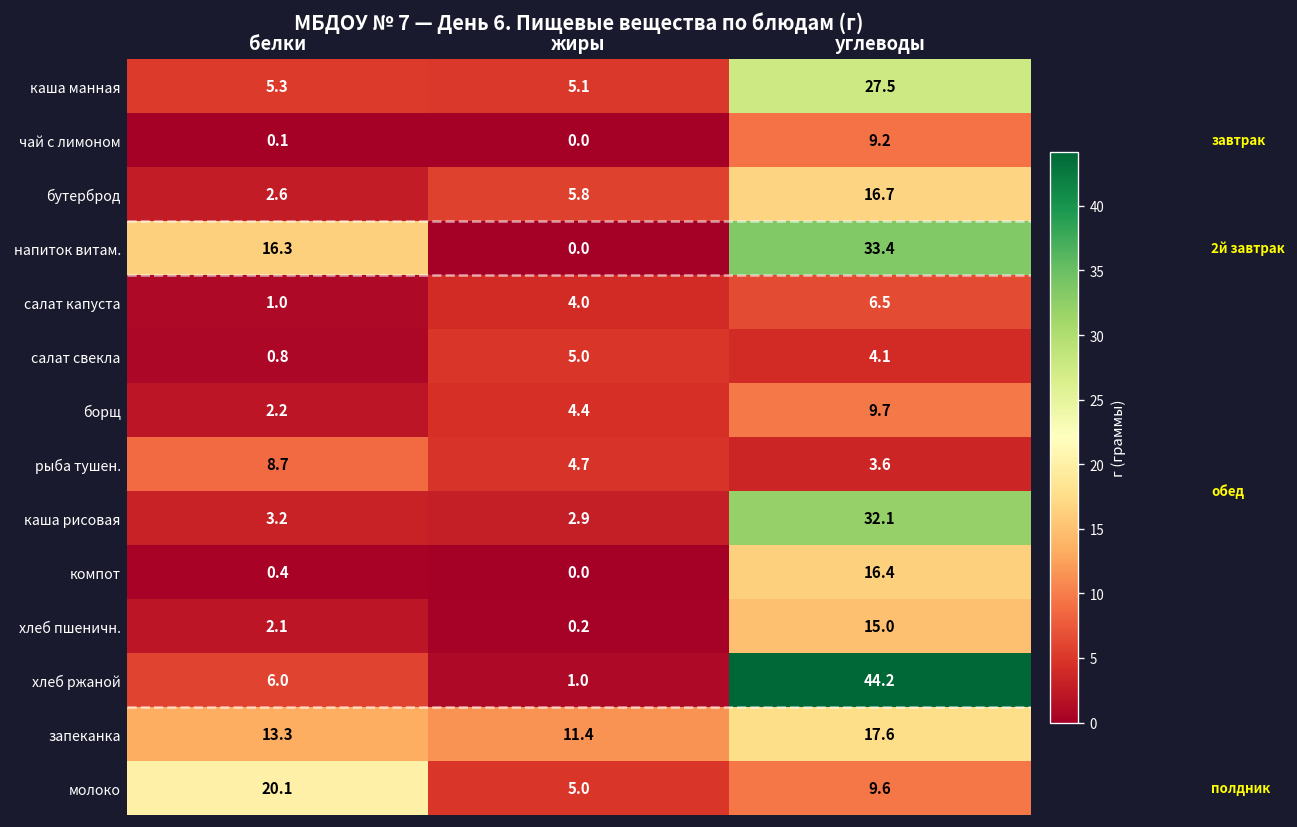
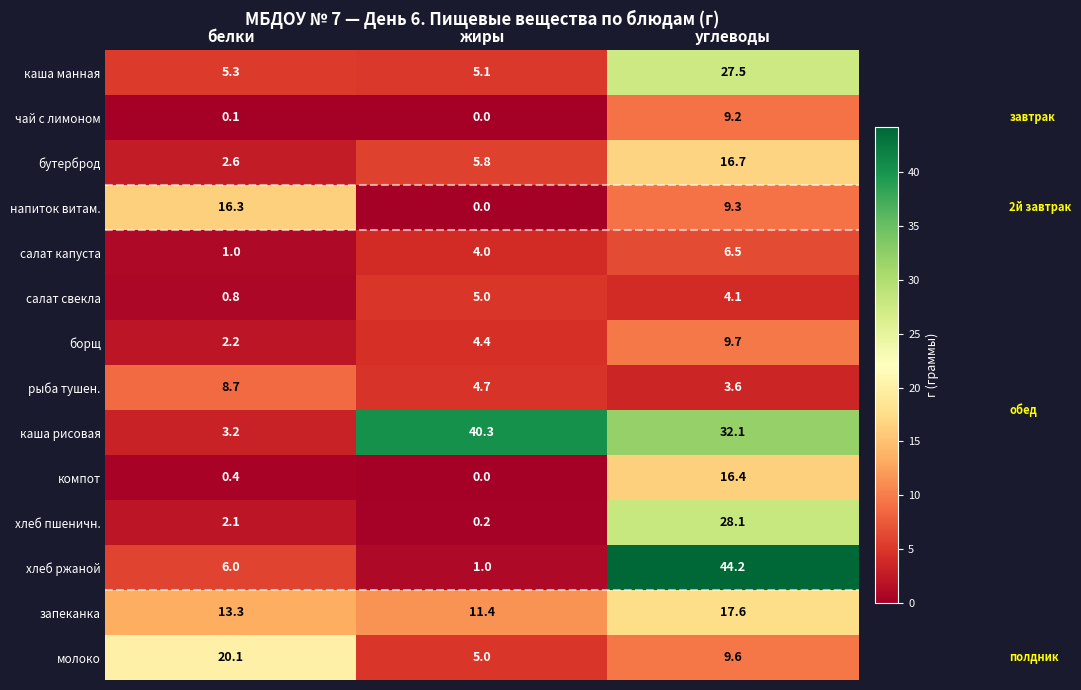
  {
    "каша манная": {
      "белки": 5.3,
      "жиры": 5.1,
      "углеводы": 27.5
    },
    "чай с лимоном": {
      "белки": 0.1,
      "жиры": 0.0,
      "углеводы": 9.2
    },
    "бутерброд": {
      "белки": 2.6,
      "жиры": 5.8,
      "углеводы": 16.7
    },
    "напиток витам.": {
      "белки": 16.3,
      "жиры": 0.0,
-     "углеводы": 33.4
+     "углеводы": 9.3
    },
    "салат капуста": {
      "белки": 1.0,
      "жиры": 4.0,
      "углеводы": 6.5
    },
    "салат свекла": {
      "белки": 0.8,
      "жиры": 5.0,
      "углеводы": 4.1
    },
    "борщ": {
      "белки": 2.2,
      "жиры": 4.4,
      "углеводы": 9.7
    },
    "рыба тушен.": {
      "белки": 8.7,
      "жиры": 4.7,
      "углеводы": 3.6
    },
    "каша рисовая": {
      "белки": 3.2,
-     "жиры": 2.9,
+     "жиры": 40.3,
      "углеводы": 32.1
    },
    "компот": {
      "белки": 0.4,
      "жиры": 0.0,
      "углеводы": 16.4
    },
    "хлеб пшеничн.": {
      "белки": 2.1,
      "жиры": 0.2,
-     "углеводы": 15.0
+     "углеводы": 28.1
    },
    "хлеб ржаной": {
      "белки": 6.0,
      "жиры": 1.0,
      "углеводы": 44.2
    },
    "запеканка": {
      "белки": 13.3,
      "жиры": 11.4,
      "углеводы": 17.6
    },
    "молоко": {
      "белки": 20.1,
      "жиры": 5.0,
      "углеводы": 9.6
    }
  }
